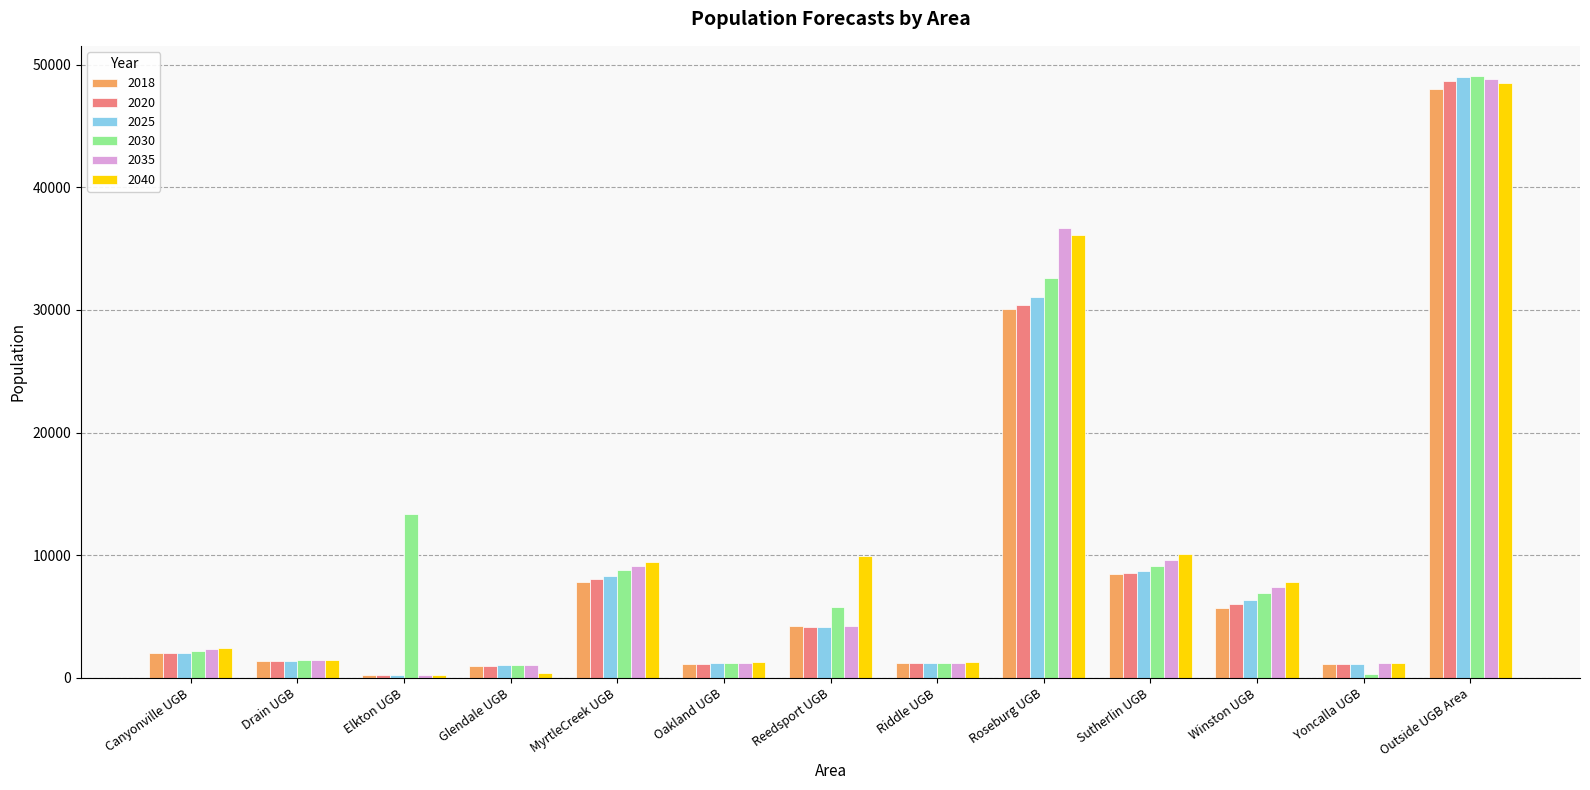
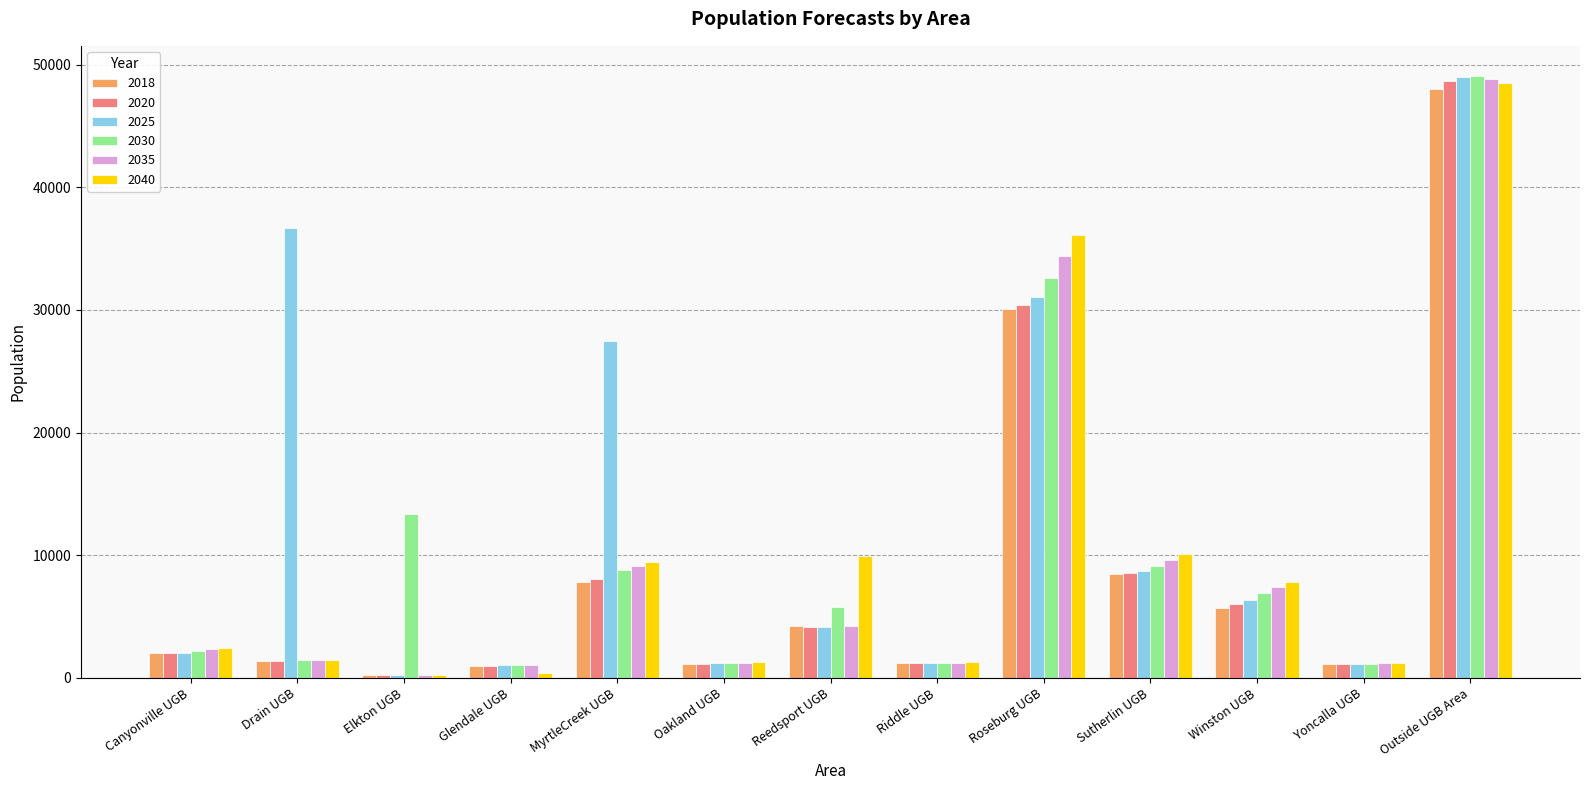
  {
    "2025": {
      "Canyonville UGB": 2100,
-     "Drain UGB": 1400,
+     "Drain UGB": 36700,
      "Elkton UGB": 200,
      "Glendale UGB": 1000,
-     "MyrtleCreek UGB": 8300,
+     "MyrtleCreek UGB": 27500,
      "Oakland UGB": 1200,
      "Reedsport UGB": 4200,
      "Riddle UGB": 1200,
      "Roseburg UGB": 31100,
      "Sutherlin UGB": 8700,
      "Winston UGB": 6400,
      "Yoncalla UGB": 1100,
      "Outside UGB Area": 49000
    },
    "2030": {
      "Canyonville UGB": 2200,
      "Drain UGB": 1400,
      "Elkton UGB": 13400,
      "Glendale UGB": 1000,
      "MyrtleCreek UGB": 8800,
      "Oakland UGB": 1200,
      "Reedsport UGB": 5800,
      "Riddle UGB": 1200,
      "Roseburg UGB": 32600,
      "Sutherlin UGB": 9100,
      "Winston UGB": 6900,
-     "Yoncalla UGB": 300,
+     "Yoncalla UGB": 1200,
      "Outside UGB Area": 49100
    },
    "2035": {
      "Canyonville UGB": 2300,
      "Drain UGB": 1400,
      "Elkton UGB": 300,
      "Glendale UGB": 1000,
      "MyrtleCreek UGB": 9100,
      "Oakland UGB": 1200,
      "Reedsport UGB": 4200,
      "Riddle UGB": 1200,
-     "Roseburg UGB": 36700,
+     "Roseburg UGB": 34400,
      "Sutherlin UGB": 9600,
      "Winston UGB": 7400,
      "Yoncalla UGB": 1200,
      "Outside UGB Area": 48800
    },
    "2040": {
      "Canyonville UGB": 2500,
      "Drain UGB": 1500,
      "Elkton UGB": 300,
      "Glendale UGB": 400,
      "MyrtleCreek UGB": 9500,
      "Oakland UGB": 1300,
      "Reedsport UGB": 9900,
      "Riddle UGB": 1300,
      "Roseburg UGB": 36100,
      "Sutherlin UGB": 10100,
      "Winston UGB": 7800,
      "Yoncalla UGB": 1200,
      "Outside UGB Area": 48500
    }
  }
